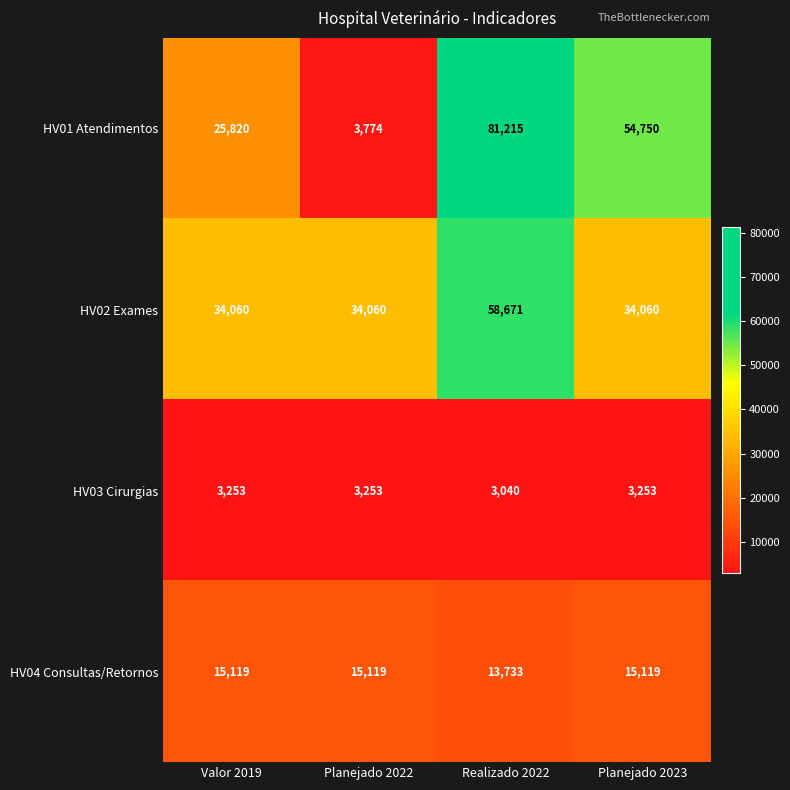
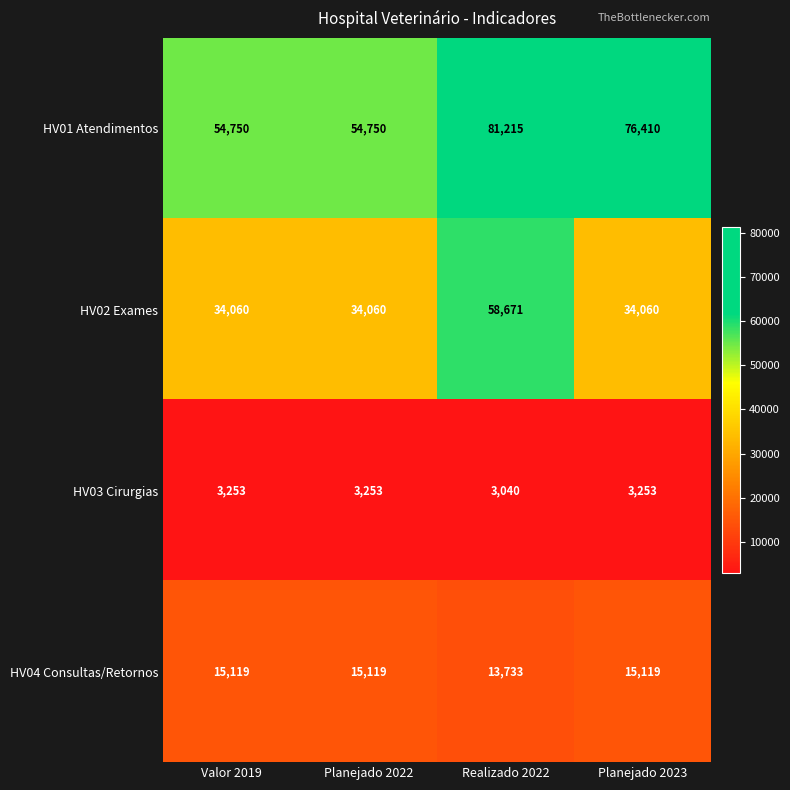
  {
    "HV01 Atendimentos": {
-     "Valor 2019": "25,820",
-     "Planejado 2022": "3,774",
+     "Valor 2019": "54,750",
+     "Planejado 2022": "54,750",
      "Realizado 2022": "81,215",
-     "Planejado 2023": "54,750"
+     "Planejado 2023": "76,410"
    },
    "HV02 Exames": {
      "Valor 2019": "34,060",
      "Planejado 2022": "34,060",
      "Realizado 2022": "58,671",
      "Planejado 2023": "34,060"
    },
    "HV03 Cirurgias": {
      "Valor 2019": "3,253",
      "Planejado 2022": "3,253",
      "Realizado 2022": "3,040",
      "Planejado 2023": "3,253"
    },
    "HV04 Consultas/Retornos": {
      "Valor 2019": "15,119",
      "Planejado 2022": "15,119",
      "Realizado 2022": "13,733",
      "Planejado 2023": "15,119"
    }
  }
